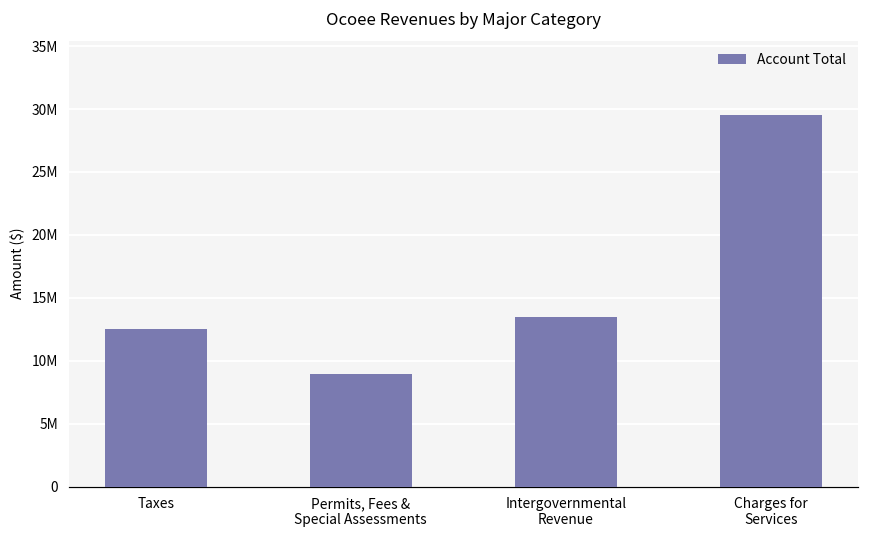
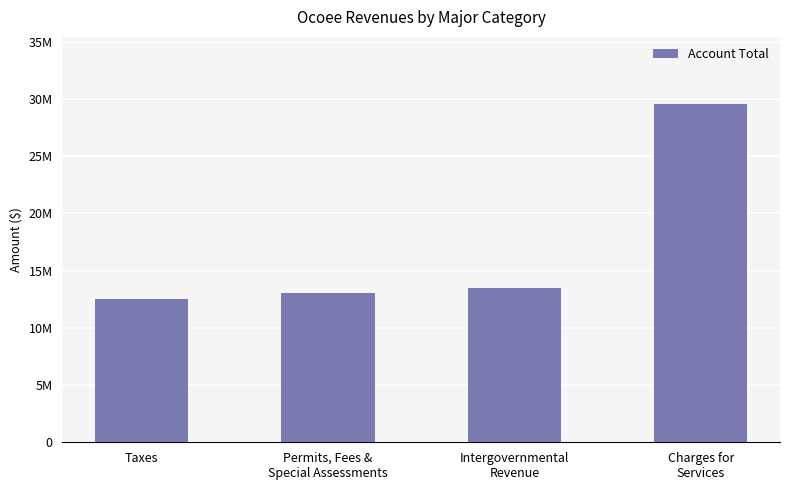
  {
    "Taxes": 12500000,
-   "Permits, Fees & Special Assessments": 8900000,
+   "Permits, Fees & Special Assessments": 13000000,
    "Intergovernmental Revenue": 13500000,
    "Charges for Services": 29500000
  }
